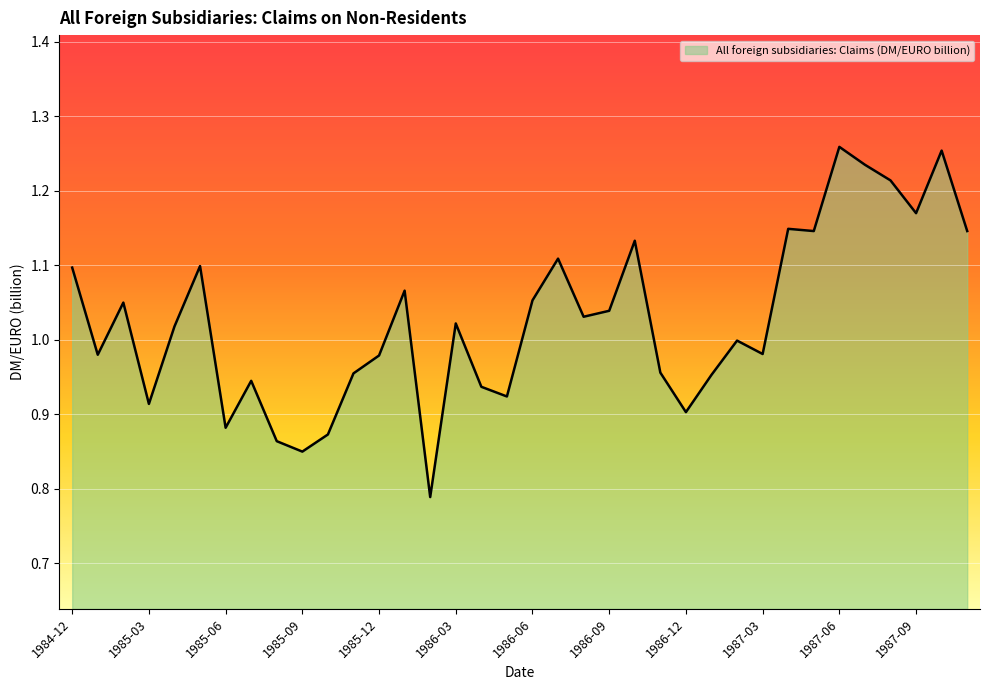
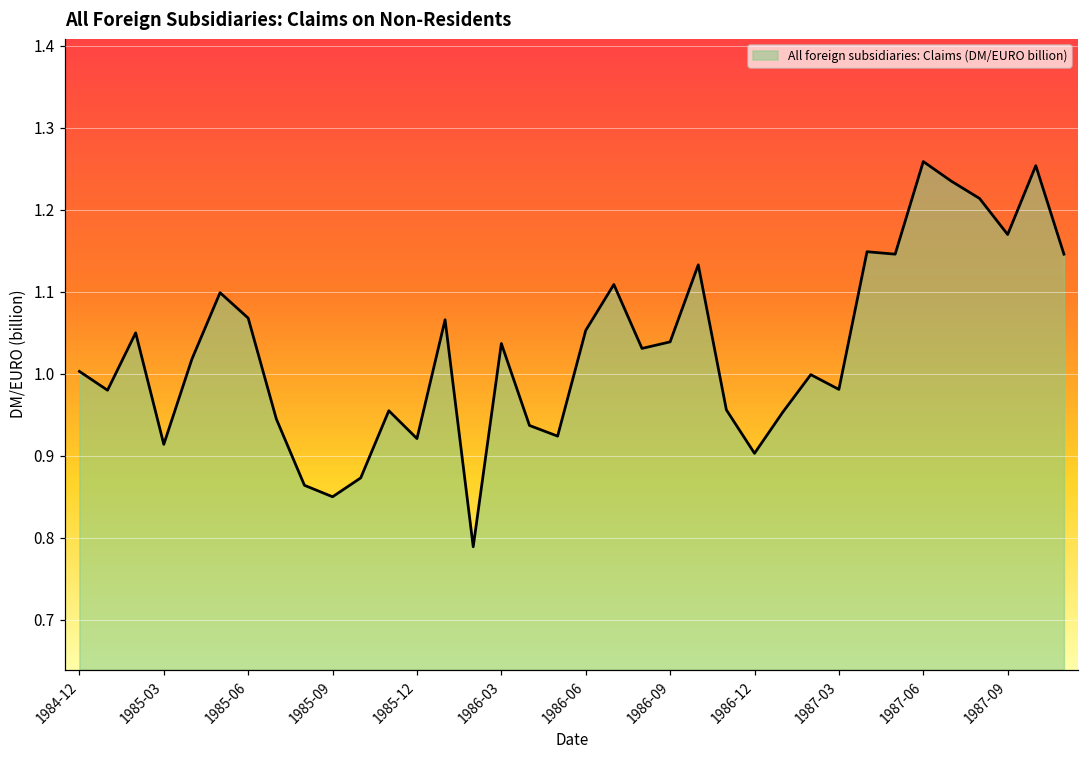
  {
-   "1984-12": 1.10,
+   "1984-12": 1.00,
    "1985-03": 0.91,
-   "1985-06": 0.88,
+   "1985-06": 1.07,
    "1985-09": 0.85,
-   "1985-12": 0.98,
-   "1986-03": 1.02,
+   "1985-12": 0.92,
+   "1986-03": 1.04,
    "1986-06": 1.05,
    "1986-09": 1.04,
    "1986-12": 0.90,
    "1987-03": 0.98,
    "1987-06": 1.26,
    "1987-09": 1.17
  }
